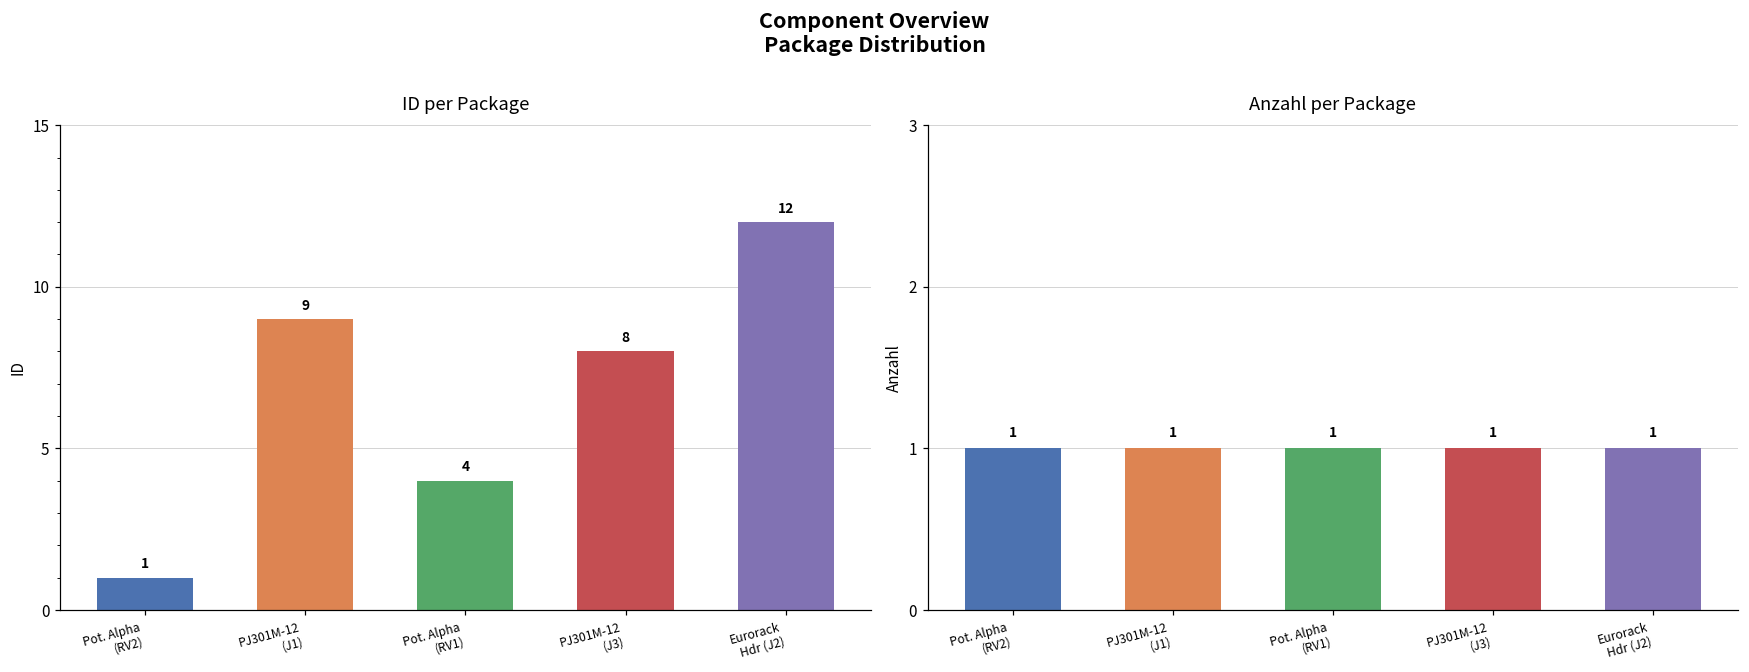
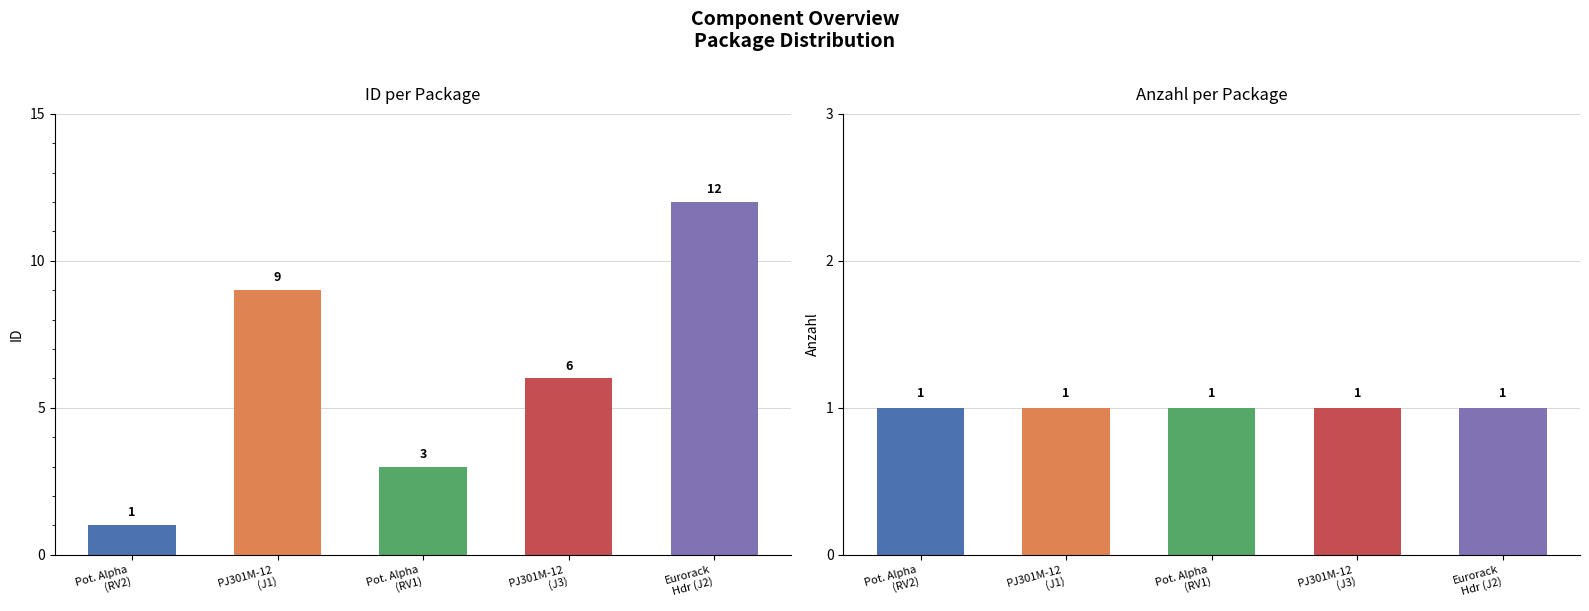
  {
    "ID per Package": {
      "Pot. Alpha (RV2)": 1,
      "PJ301M-12 (J1)": 9,
-     "Pot. Alpha (RV1)": 4,
-     "PJ301M-12 (J3)": 8,
+     "Pot. Alpha (RV1)": 3,
+     "PJ301M-12 (J3)": 6,
      "Eurorack Hdr (J2)": 12
    },
    "Anzahl per Package": {
      "Pot. Alpha (RV2)": 1,
      "PJ301M-12 (J1)": 1,
      "Pot. Alpha (RV1)": 1,
      "PJ301M-12 (J3)": 1,
      "Eurorack Hdr (J2)": 1
    }
  }
